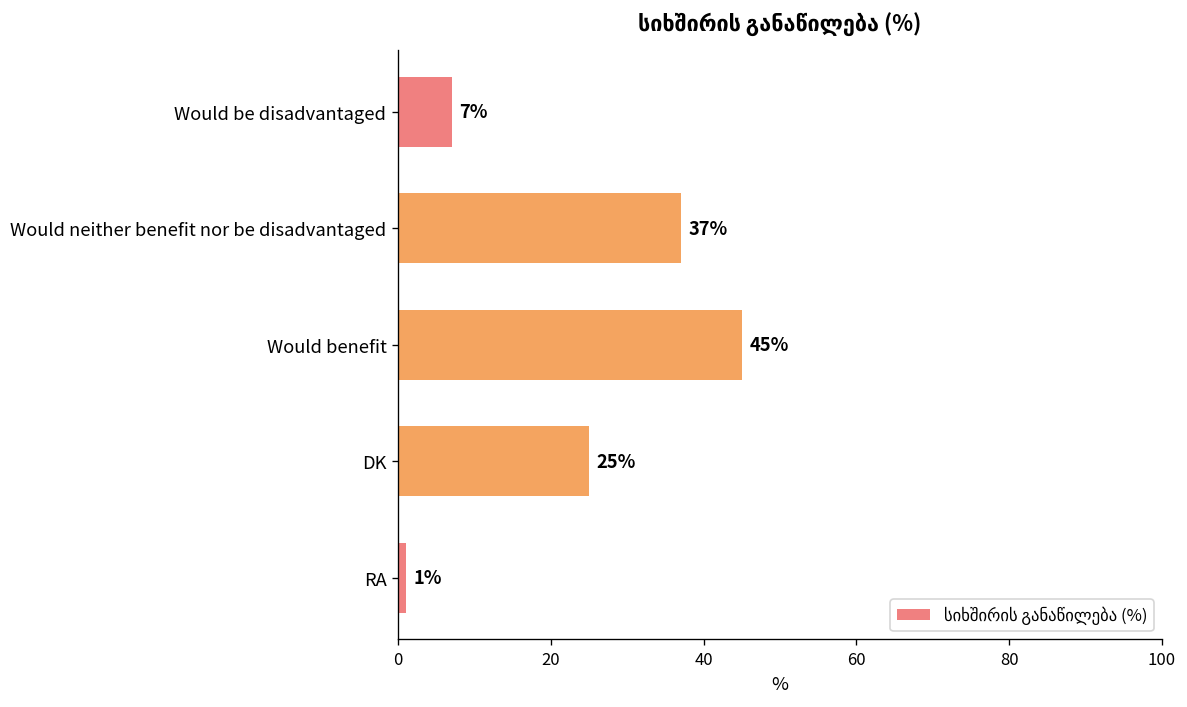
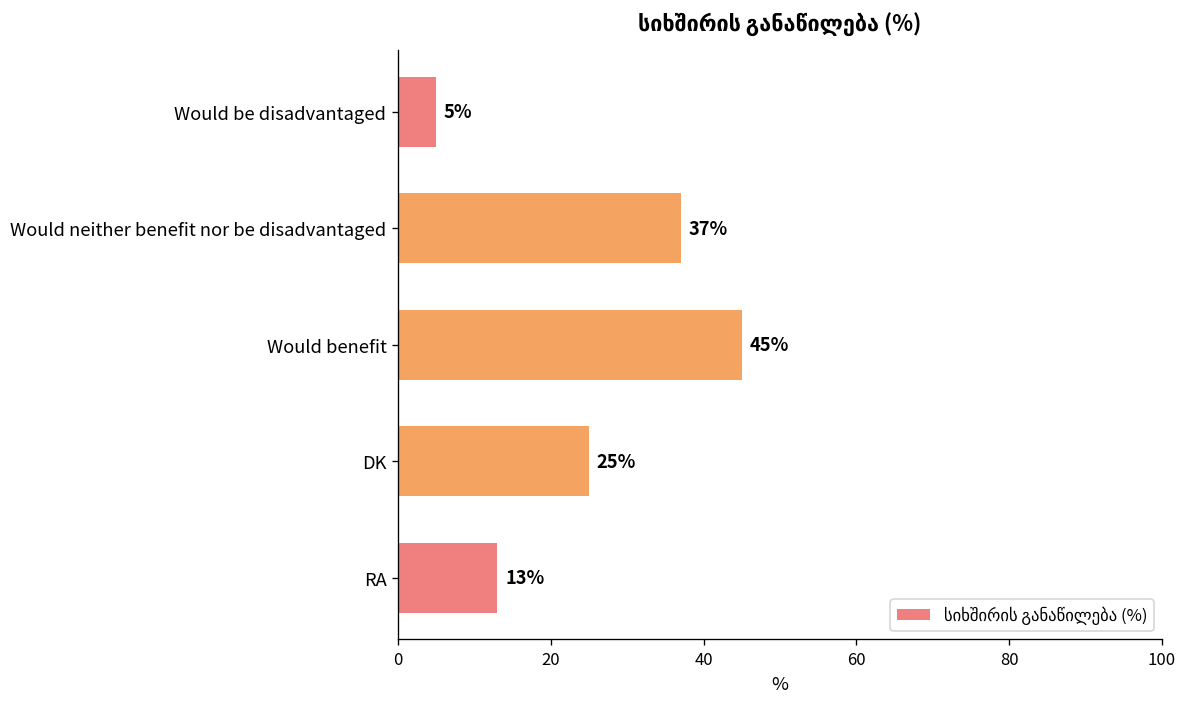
  {
-   "Would be disadvantaged": "7%",
+   "Would be disadvantaged": "5%",
    "Would neither benefit nor be disadvantaged": "37%",
    "Would benefit": "45%",
    "DK": "25%",
-   "RA": "1%"
+   "RA": "13%"
  }
